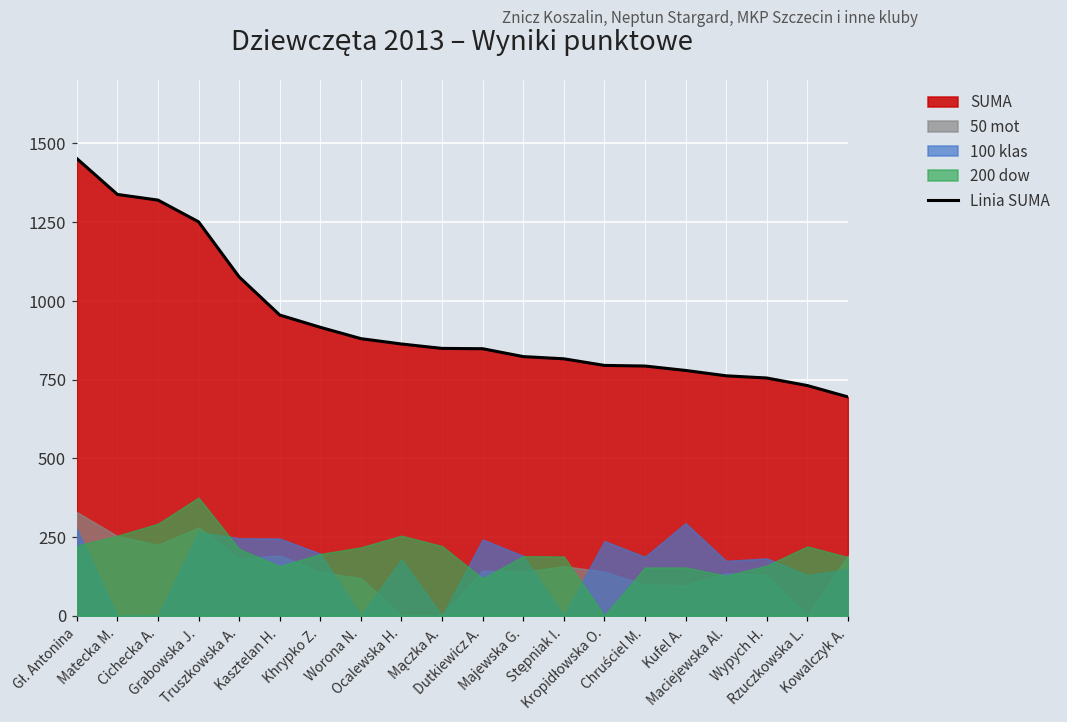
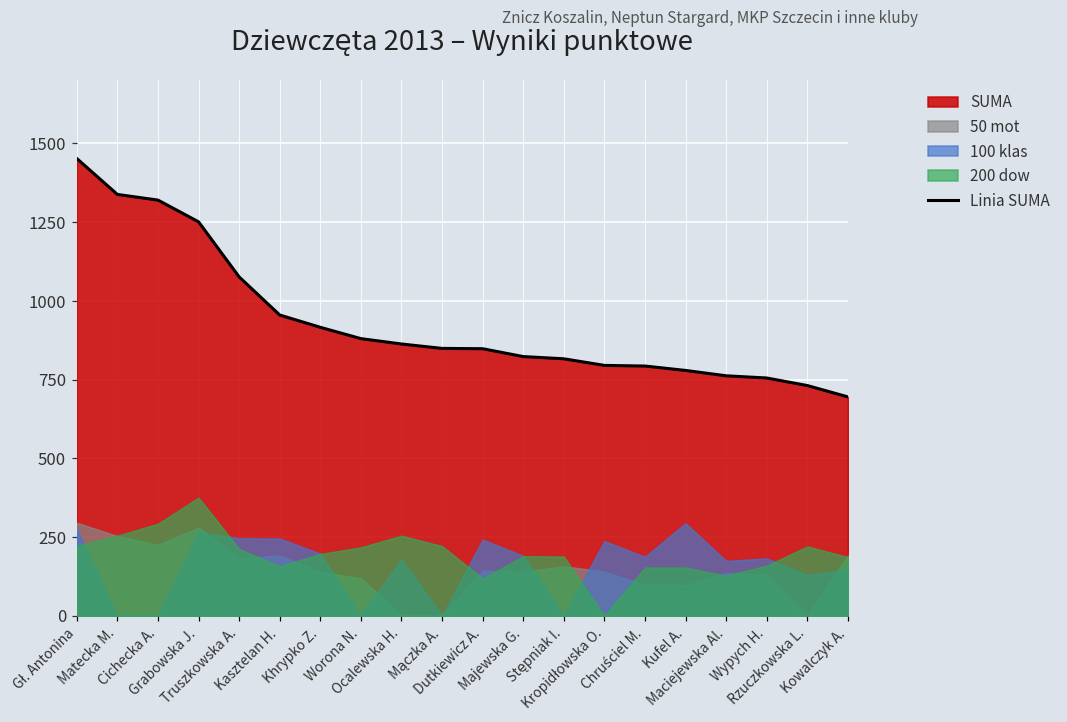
  {
    "SUMA": {
      "Gł. Antonina": 1450,
      "Matecka M.": 1340,
      "Cichecka A.": 1320,
      "Grabowska J.": 1250,
      "Truszkowska A.": 1080,
      "Kasztelan H.": 960,
      "Khrypko Z.": 920,
      "Worona N.": 880,
      "Ocalewska H.": 860,
      "Mączka A.": 850,
      "Dutkiewicz A.": 850,
      "Majewska G.": 820,
      "Stępniak I.": 820,
      "Kropidłowska O.": 800,
      "Chruściel M.": 790,
      "Kufel A.": 780,
      "Maciejewska Al.": 760,
      "Wypych H.": 760,
      "Rzuczkowska L.": 730,
      "Kowalczyk A.": 700
    },
    "50 mot": {
-     "Gł. Antonina": 330,
+     "Gł. Antonina": 300,
      "Cichecka A.": 230,
      "Grabowska J.": 280,
      "Truszkowska A.": 180,
      "Kasztelan H.": 190,
      "Khrypko Z.": 140,
      "Worona N.": 120,
      "Ocalewska H.": 0,
      "Dutkiewicz A.": 140,
      "Majewska G.": 140,
      "Stępniak I.": 160,
      "Kropidłowska O.": 140,
      "Chruściel M.": 100,
      "Kufel A.": 100,
      "Wypych H.": 130,
      "Rzuczkowska L.": 0
    },
    "100 klas": {
      "Gł. Antonina": 280,
      "Matecka M.": 0,
      "Cichecka A.": 0,
      "Grabowska J.": 270,
      "Truszkowska A.": 250,
      "Kasztelan H.": 250,
      "Worona N.": 0,
      "Ocalewska H.": 180,
      "Dutkiewicz A.": 240,
      "Stępniak I.": 0,
      "Kropidłowska O.": 240,
      "Chruściel M.": 190,
      "Kufel A.": 290,
      "Maciejewska Al.": 170,
      "Wypych H.": 180,
      "Rzuczkowska L.": 130,
      "Kowalczyk A.": 150
    },
    "200 dow": {
      "Gł. Antonina": 220,
      "Cichecka A.": 290,
      "Grabowska J.": 380,
      "Truszkowska A.": 210,
      "Kasztelan H.": 160,
      "Worona N.": 220,
      "Ocalewska H.": 250,
      "Mączka A.": 220,
      "Dutkiewicz A.": 120,
      "Stępniak I.": 190,
      "Kropidłowska O.": 0,
      "Chruściel M.": 150,
      "Kufel A.": 150,
      "Wypych H.": 160,
      "Rzuczkowska L.": 220
    }
  }
